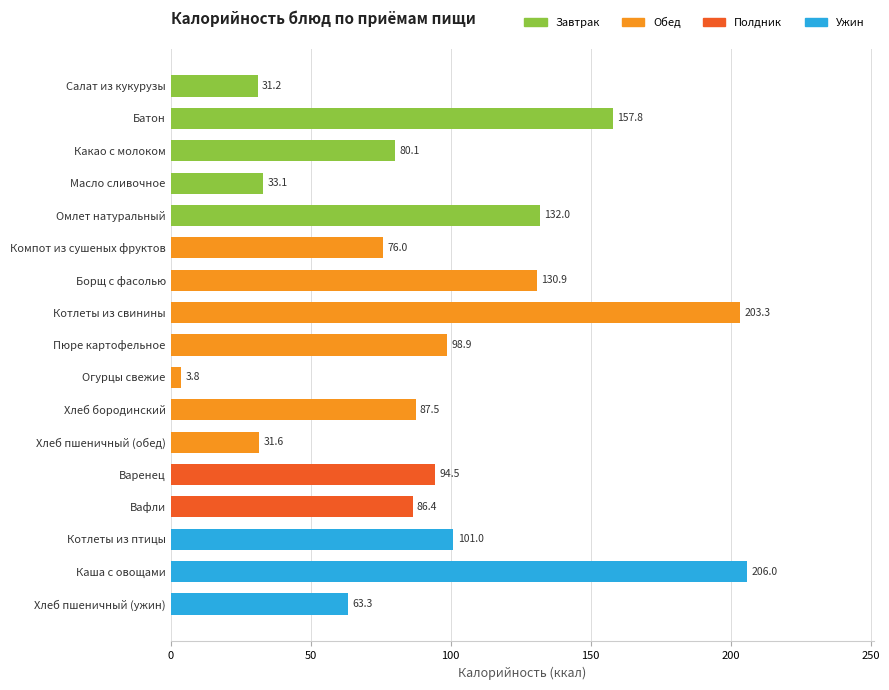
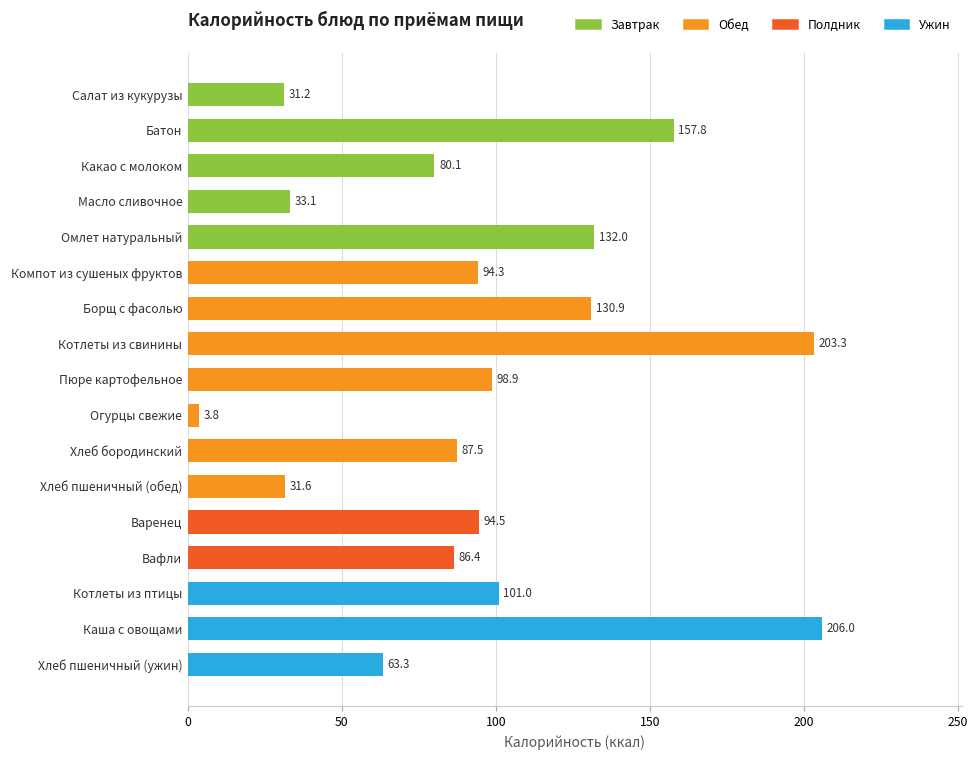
  {
    "Салат из кукурузы": 31.2,
    "Батон": 157.8,
    "Какао с молоком": 80.1,
    "Масло сливочное": 33.1,
    "Омлет натуральный": 132.0,
-   "Компот из сушеных фруктов": 76.0,
+   "Компот из сушеных фруктов": 94.3,
    "Борщ с фасолью": 130.9,
    "Котлеты из свинины": 203.3,
    "Пюре картофельное": 98.9,
    "Огурцы свежие": 3.8,
    "Хлеб бородинский": 87.5,
    "Хлеб пшеничный (обед)": 31.6,
    "Варенец": 94.5,
    "Вафли": 86.4,
    "Котлеты из птицы": 101.0,
    "Каша с овощами": 206.0,
    "Хлеб пшеничный (ужин)": 63.3
  }
